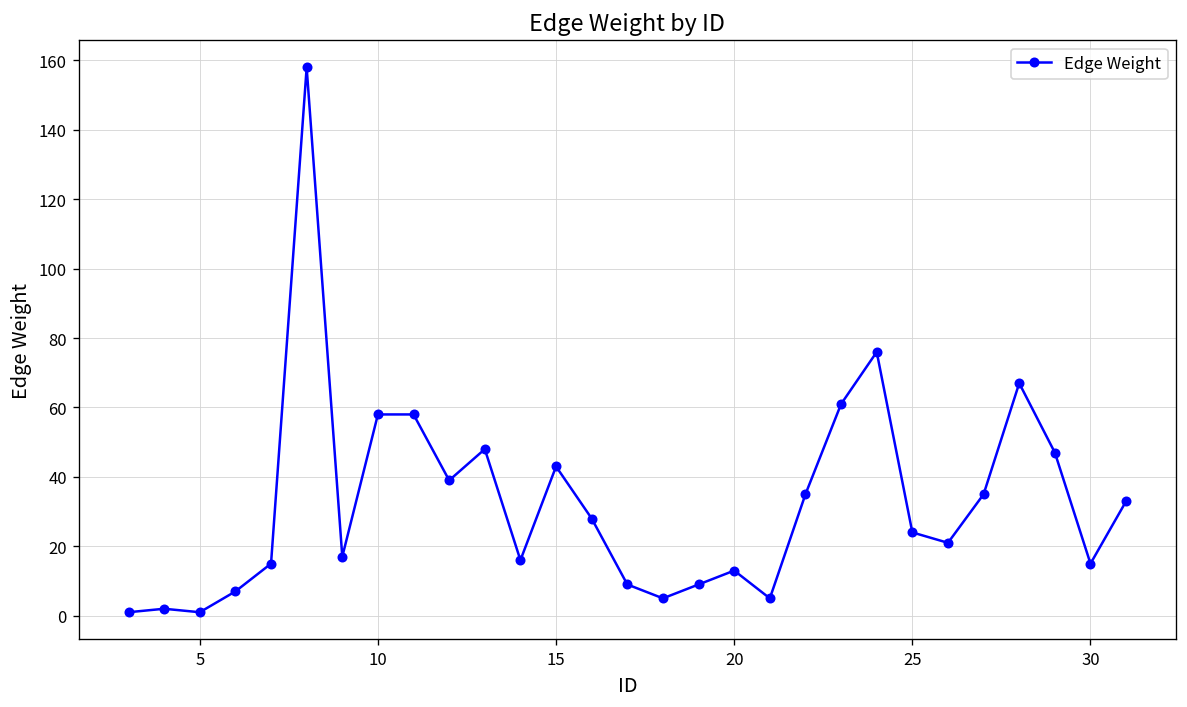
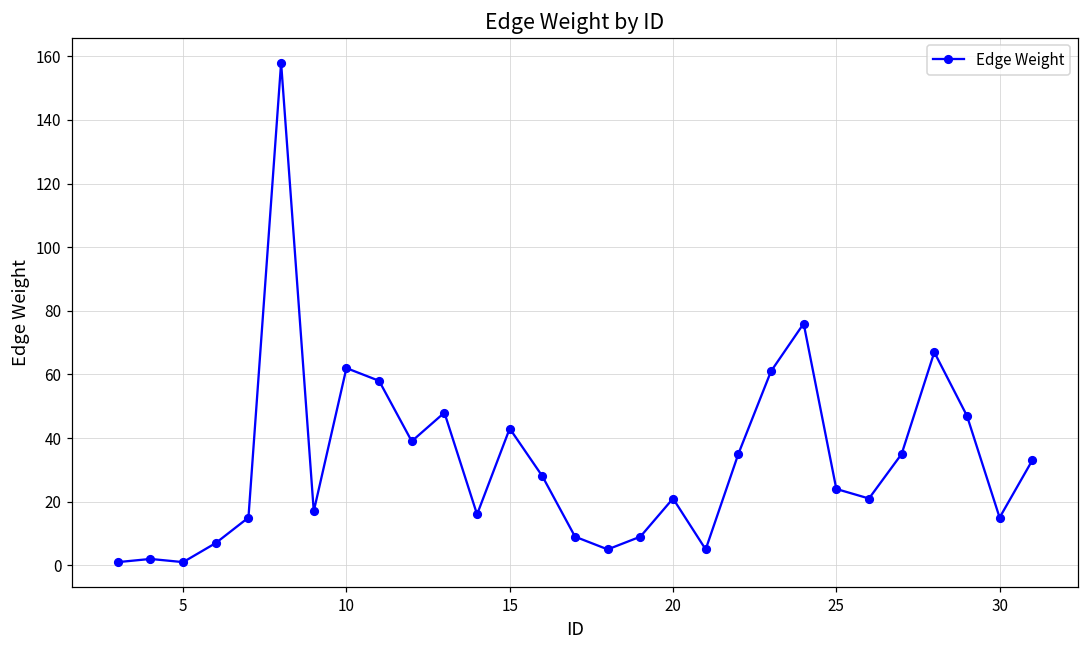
  {
    "5": 1,
-   "10": 58,
+   "10": 62,
    "15": 43,
-   "20": 13,
+   "20": 21,
    "25": 24,
    "30": 15
  }
